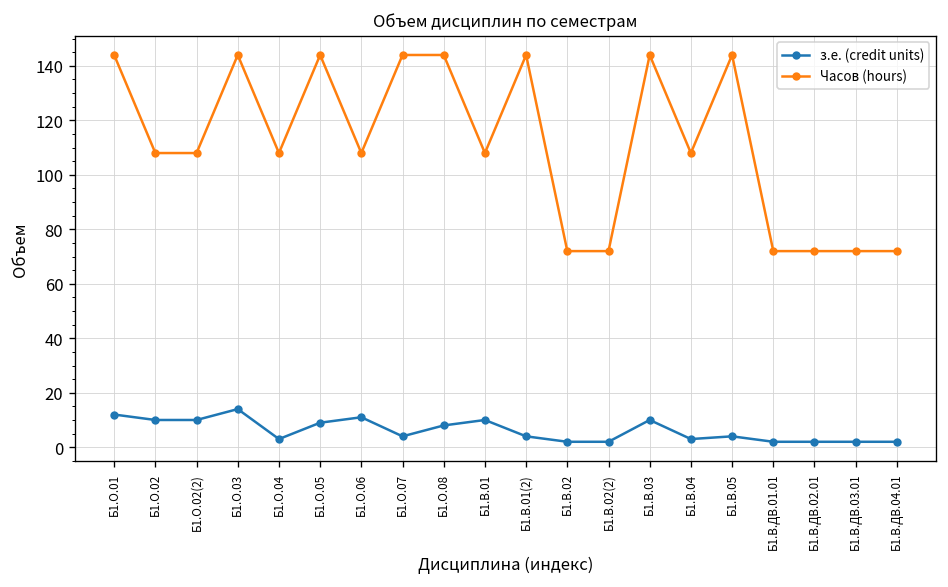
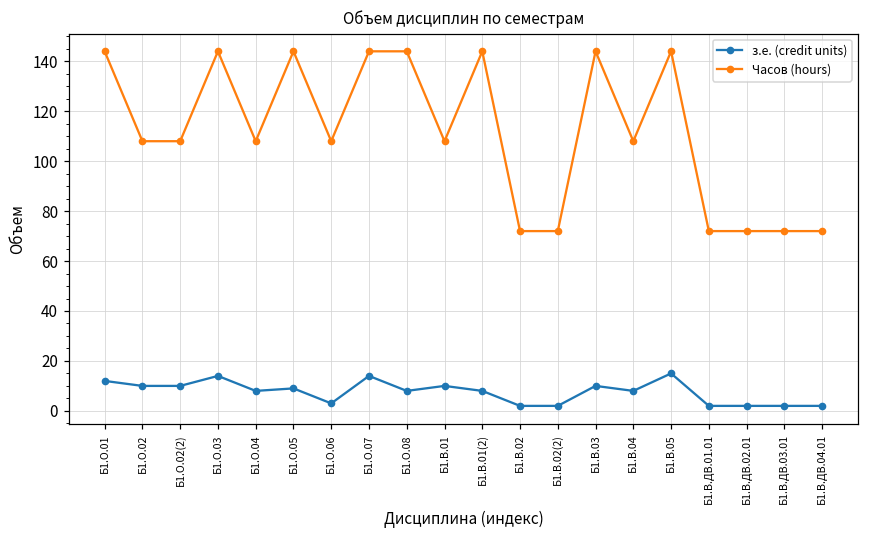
  {
    "з.е. (credit units)": {
      "Б1.О.01": 12,
      "Б1.О.02": 10,
      "Б1.О.02(2)": 10,
      "Б1.О.03": 14,
-     "Б1.О.04": 3,
+     "Б1.О.04": 8,
      "Б1.О.05": 9,
-     "Б1.О.06": 11,
-     "Б1.О.07": 4,
+     "Б1.О.06": 3,
+     "Б1.О.07": 14,
      "Б1.О.08": 8,
      "Б1.В.01": 10,
-     "Б1.В.01(2)": 4,
+     "Б1.В.01(2)": 8,
      "Б1.В.02": 2,
      "Б1.В.02(2)": 2,
      "Б1.В.03": 10,
-     "Б1.В.04": 3,
-     "Б1.В.05": 4,
+     "Б1.В.04": 8,
+     "Б1.В.05": 15,
      "Б1.В.ДВ.01.01": 2,
      "Б1.В.ДВ.02.01": 2,
      "Б1.В.ДВ.03.01": 2,
      "Б1.В.ДВ.04.01": 2
    },
    "Часов (hours)": {
      "Б1.О.01": 144,
      "Б1.О.02": 108,
      "Б1.О.02(2)": 108,
      "Б1.О.03": 144,
      "Б1.О.04": 108,
      "Б1.О.05": 144,
      "Б1.О.06": 108,
      "Б1.О.07": 144,
      "Б1.О.08": 144,
      "Б1.В.01": 108,
      "Б1.В.01(2)": 144,
      "Б1.В.02": 72,
      "Б1.В.02(2)": 72,
      "Б1.В.03": 144,
      "Б1.В.04": 108,
      "Б1.В.05": 144,
      "Б1.В.ДВ.01.01": 72,
      "Б1.В.ДВ.02.01": 72,
      "Б1.В.ДВ.03.01": 72,
      "Б1.В.ДВ.04.01": 72
    }
  }
